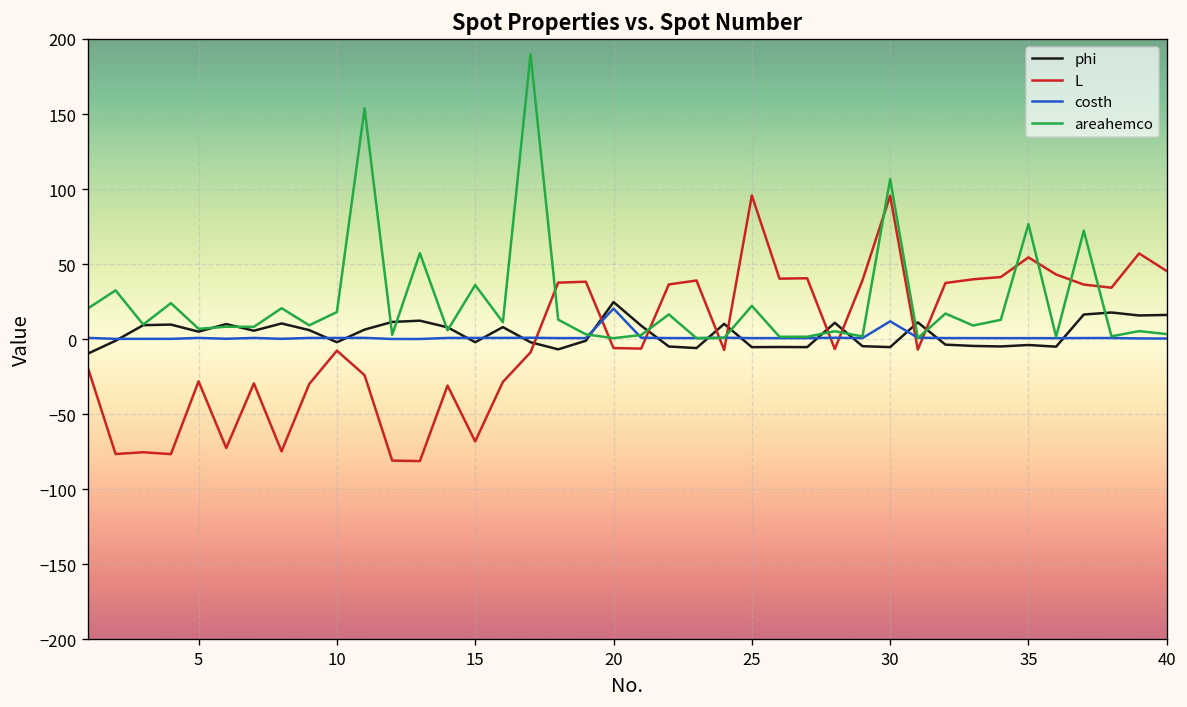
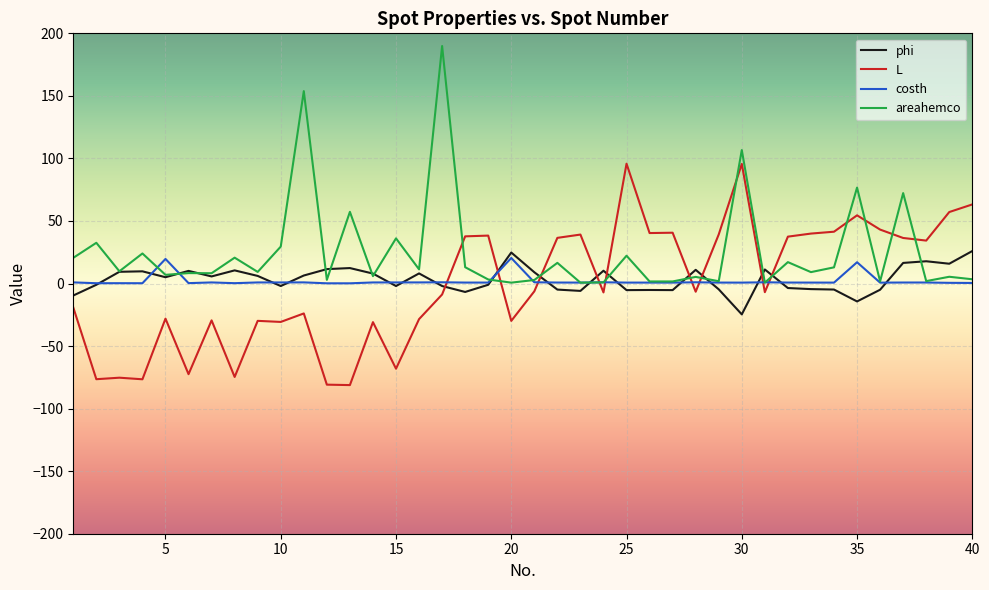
  {
    "phi": {
      "10": -2,
      "15": -2,
      "20": 25,
      "25": -5,
-     "30": -5,
-     "35": -4,
-     "40": 16
+     "30": -25,
+     "35": -14,
+     "40": 26
    },
    "L": {
      "5": -28,
-     "10": -8,
+     "10": -31,
      "15": -68,
-     "20": -6,
+     "20": -30,
      "25": 96,
      "30": 96,
      "35": 55,
-     "40": 45
+     "40": 63
    },
    "costh": {
-     "5": 1,
+     "5": 20,
      "10": 1,
      "15": 1,
      "20": 20,
      "25": 1,
-     "30": 12,
-     "35": 1,
+     "30": 1,
+     "35": 17,
      "40": 0
    },
    "areahemco": {
-     "10": 18,
+     "10": 30,
      "15": 36,
      "20": 1,
      "25": 22,
      "30": 107,
      "35": 77,
      "40": 3
    }
  }
